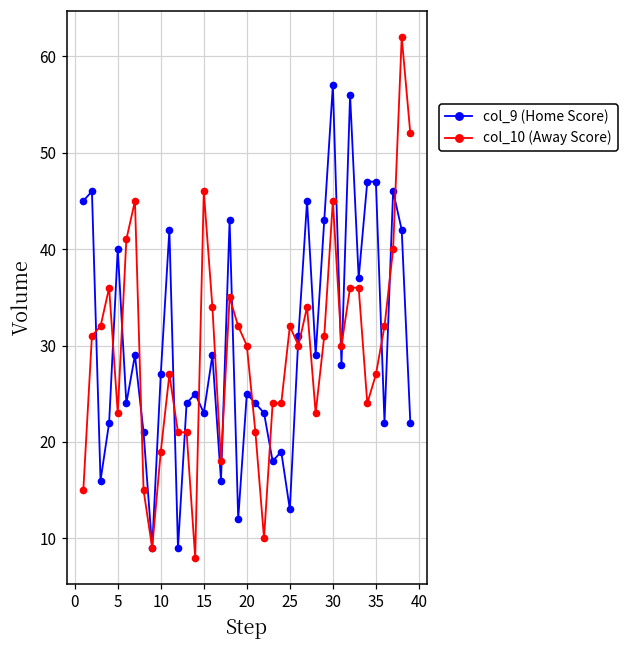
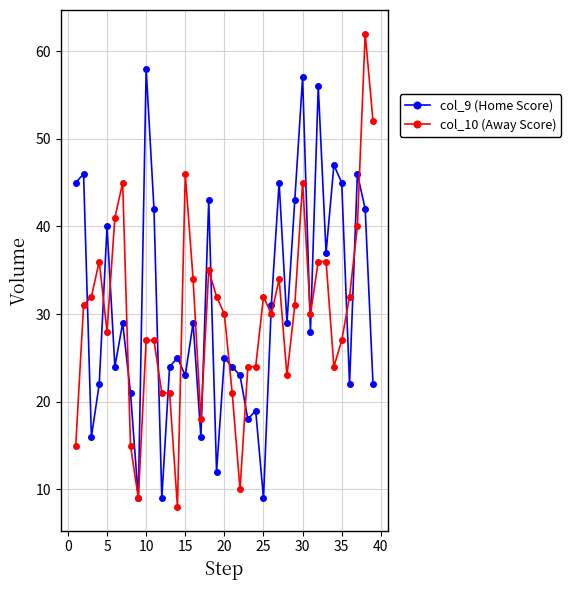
  {
    "col_9 (Home Score)": {
      "5": 40,
-     "10": 27,
+     "10": 58,
      "15": 23,
      "20": 25,
-     "25": 13,
+     "25": 9,
      "30": 57,
-     "35": 47
+     "35": 45
    },
    "col_10 (Away Score)": {
-     "5": 23,
-     "10": 19,
+     "5": 28,
+     "10": 27,
      "15": 46,
      "20": 30,
      "25": 32,
      "30": 45,
      "35": 27
    }
  }
